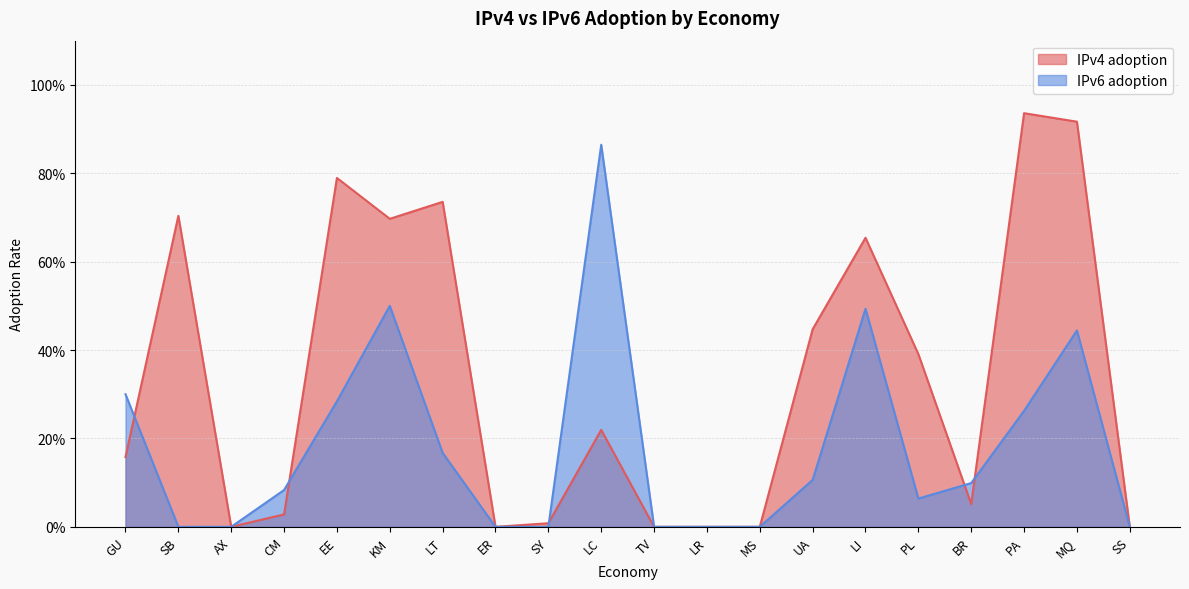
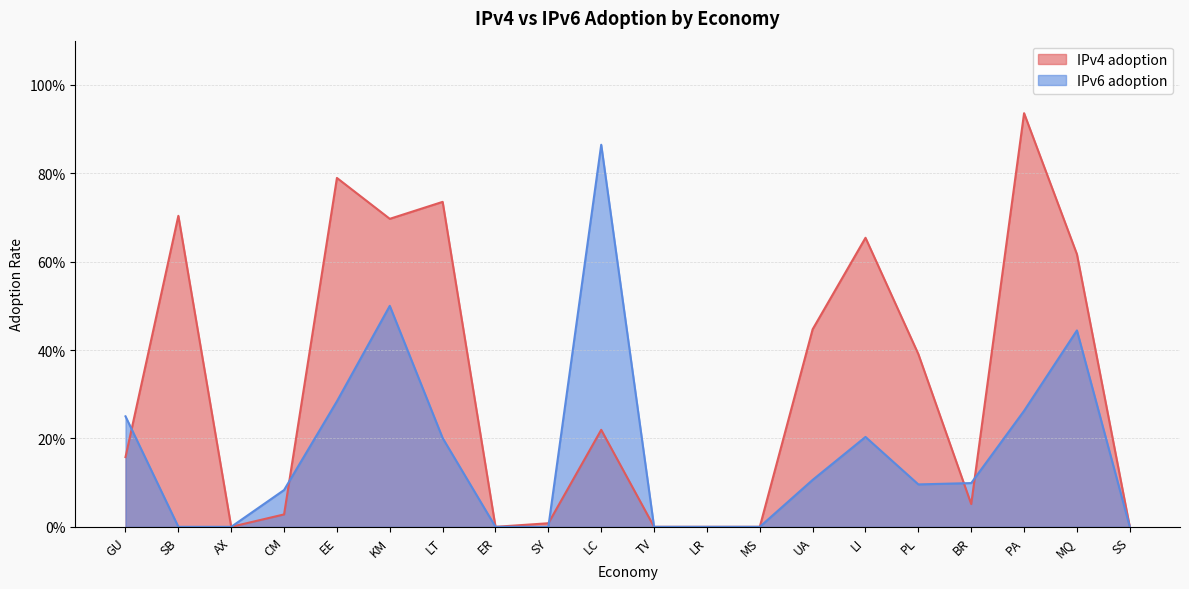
  {
    "IPv4 adoption": {
      "GU": "16%",
      "SB": "70%",
      "CM": "3%",
      "EE": "79%",
      "KM": "70%",
      "LT": "74%",
      "SY": "1%",
      "LC": "22%",
      "UA": "45%",
      "LI": "65%",
      "PL": "39%",
      "BR": "5%",
      "PA": "94%",
-     "MQ": "92%"
+     "MQ": "62%"
    },
    "IPv6 adoption": {
-     "GU": "30%",
+     "GU": "25%",
      "SB": "0%",
      "CM": "8%",
      "EE": "28%",
      "KM": "50%",
-     "LT": "17%",
+     "LT": "20%",
      "SY": "0%",
      "LC": "86%",
      "UA": "11%",
-     "LI": "49%",
-     "PL": "6%",
+     "LI": "20%",
+     "PL": "10%",
      "BR": "10%",
      "PA": "26%",
      "MQ": "44%"
    }
  }
